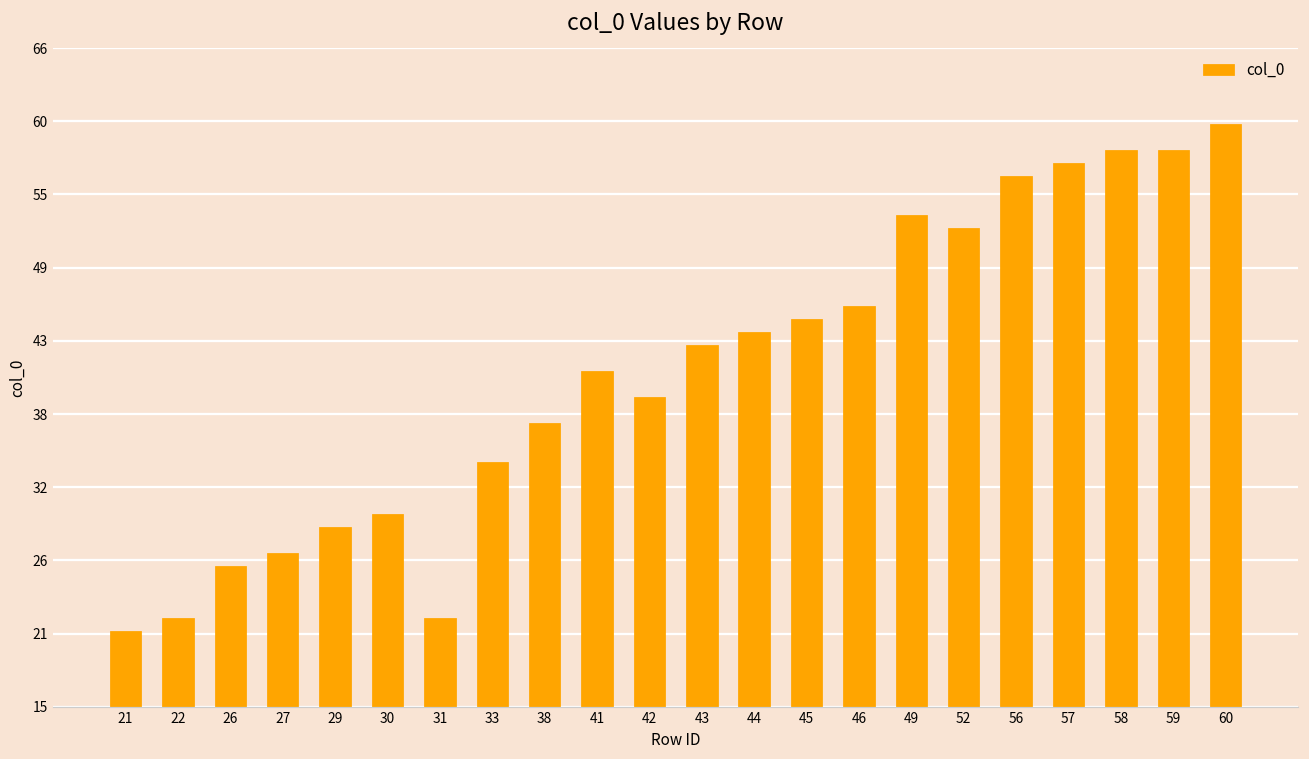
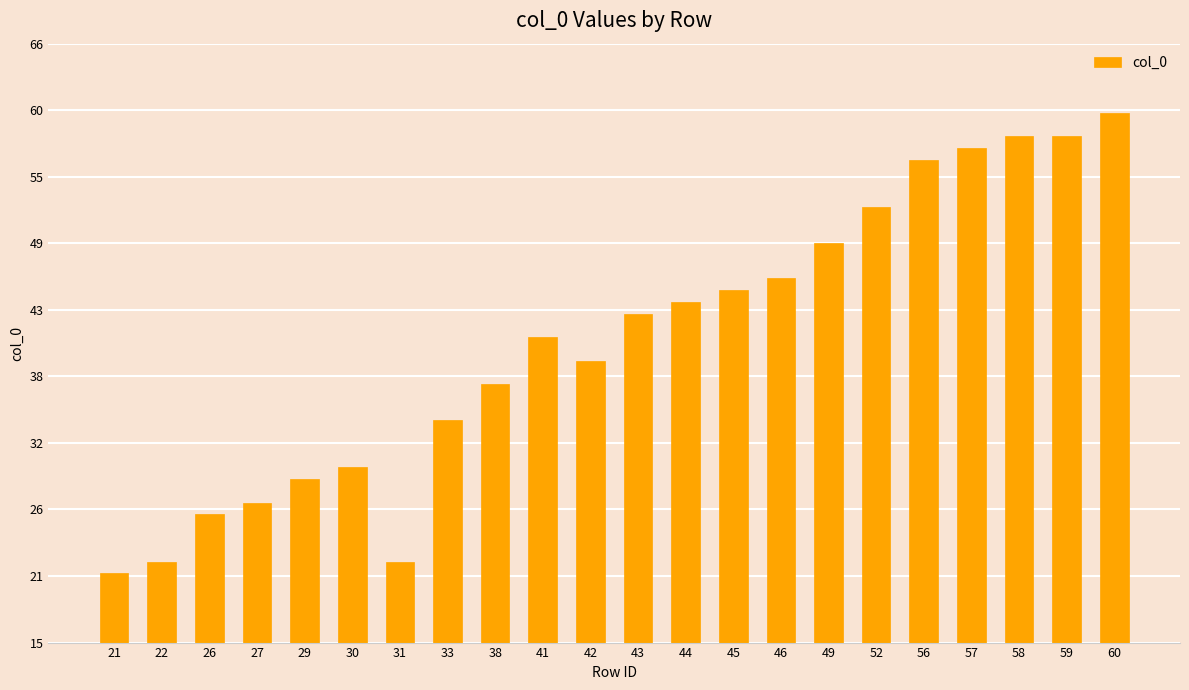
  {
    "21": 21,
    "22": 22,
    "26": 26,
    "27": 27,
    "29": 29,
    "30": 30,
    "31": 22,
    "33": 34,
    "38": 37,
    "41": 41,
    "42": 39,
    "43": 43,
    "44": 44,
    "45": 45,
    "46": 46,
-   "49": 53,
+   "49": 49,
    "52": 52,
    "56": 56,
    "57": 57,
    "58": 58,
    "59": 58,
    "60": 60
  }
